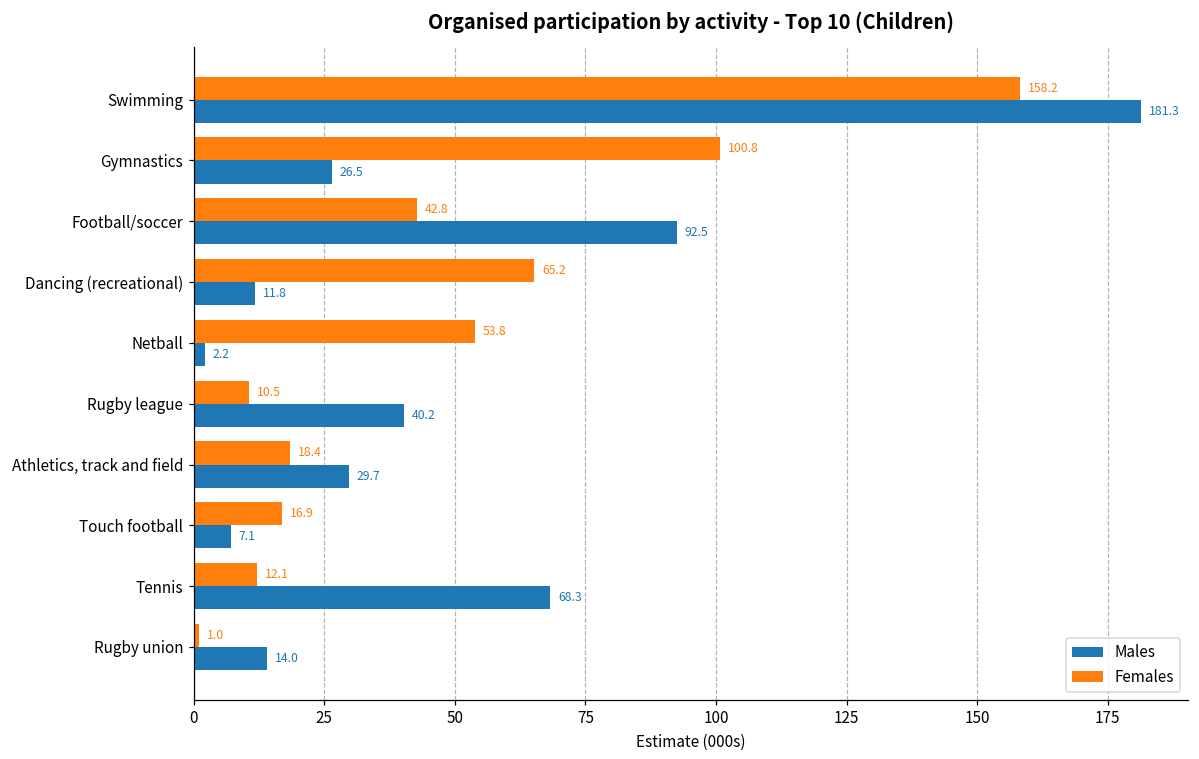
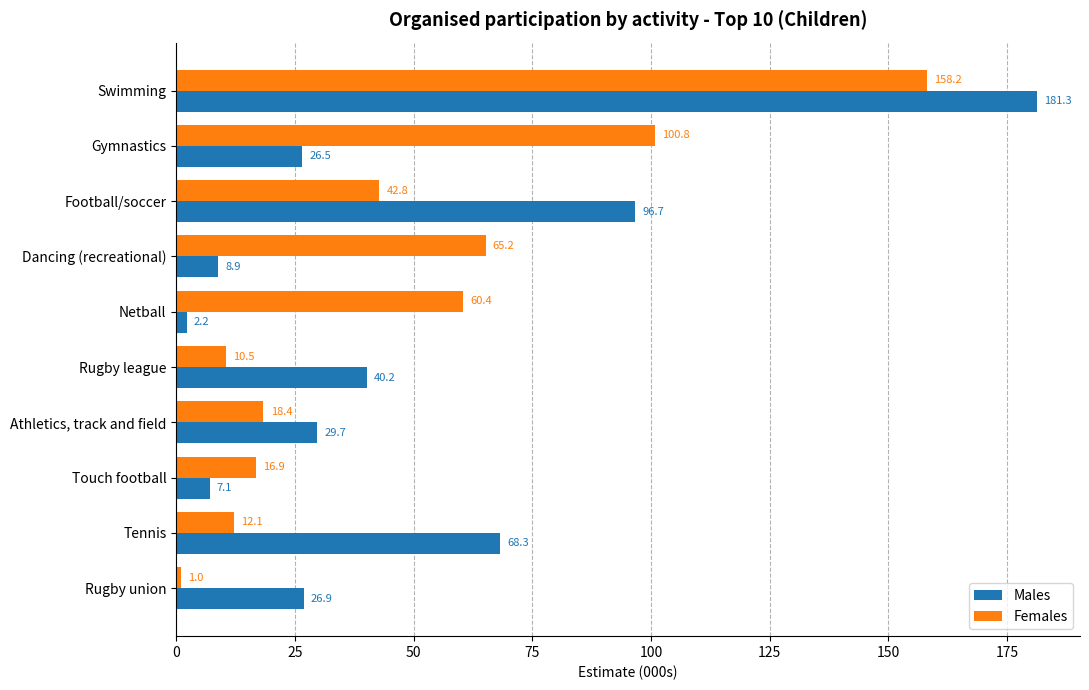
  {
    "Males": {
      "Swimming": 181.3,
      "Gymnastics": 26.5,
-     "Football/soccer": 92.5,
-     "Dancing (recreational)": 11.8,
+     "Football/soccer": 96.7,
+     "Dancing (recreational)": 8.9,
      "Netball": 2.2,
      "Rugby league": 40.2,
      "Athletics, track and field": 29.7,
      "Touch football": 7.1,
      "Tennis": 68.3,
-     "Rugby union": 14.0
+     "Rugby union": 26.9
    },
    "Females": {
      "Swimming": 158.2,
      "Gymnastics": 100.8,
      "Football/soccer": 42.8,
      "Dancing (recreational)": 65.2,
-     "Netball": 53.8,
+     "Netball": 60.4,
      "Rugby league": 10.5,
      "Athletics, track and field": 18.4,
      "Touch football": 16.9,
      "Tennis": 12.1,
      "Rugby union": 1.0
    }
  }
